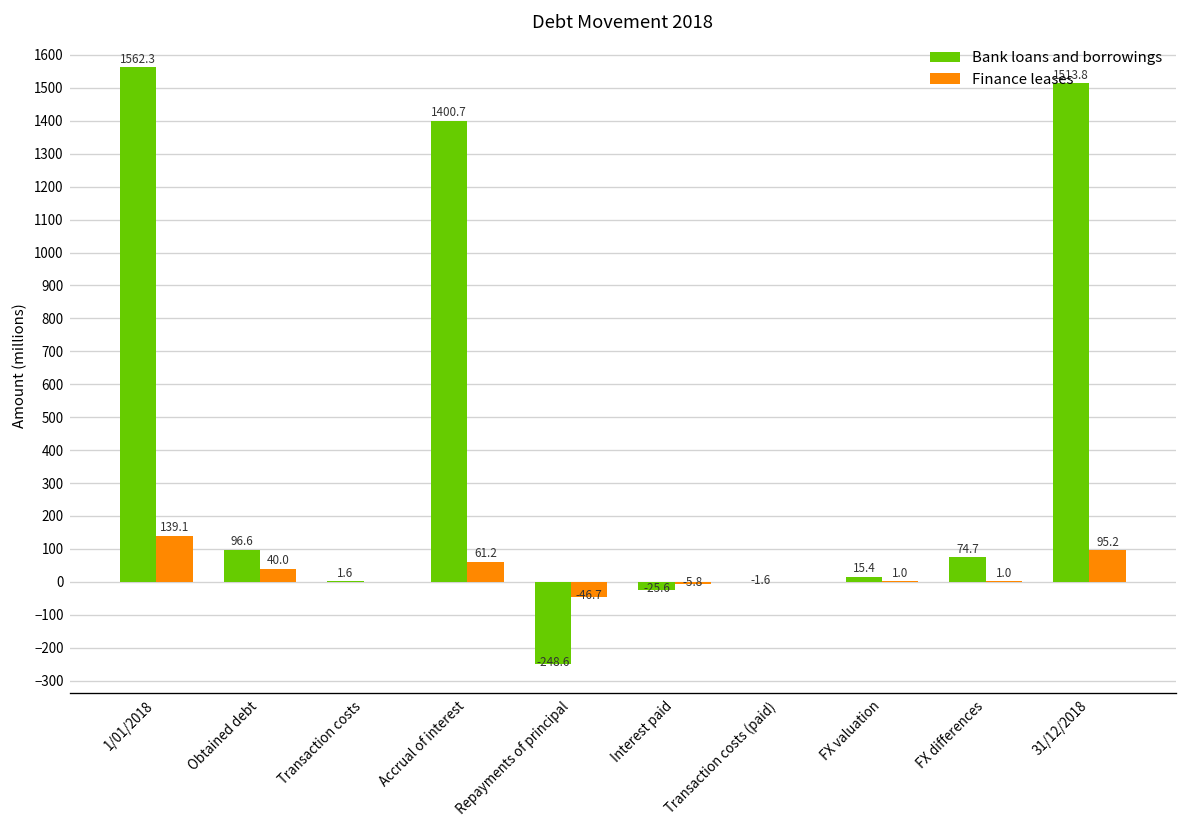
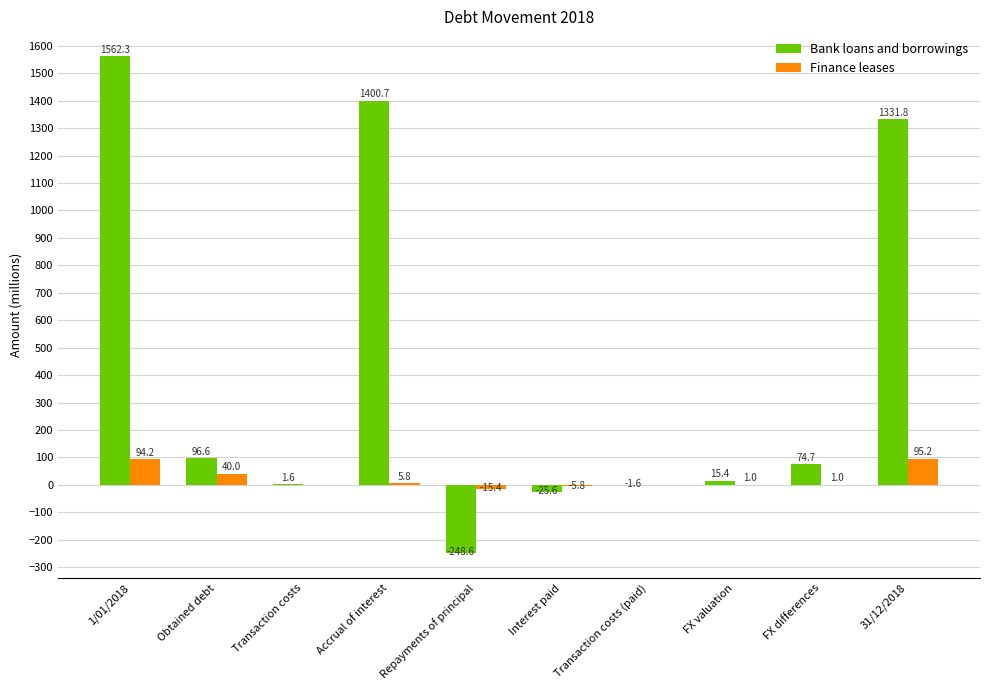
  {
    "Bank loans and borrowings": {
      "1/01/2018": 1562.3,
      "Obtained debt": 96.6,
      "Transaction costs": 1.6,
      "Accrual of interest": 1400.7,
      "Repayments of principal": -248.6,
      "Interest paid": -25.6,
      "Transaction costs (paid)": -1.6,
      "FX valuation": 15.4,
      "FX differences": 74.7,
-     "31/12/2018": 1513.8
+     "31/12/2018": 1331.8
    },
    "Finance leases": {
-     "1/01/2018": 139.1,
+     "1/01/2018": 94.2,
      "Obtained debt": 40.0,
-     "Accrual of interest": 61.2,
-     "Repayments of principal": -46.7,
+     "Accrual of interest": 5.8,
+     "Repayments of principal": -15.4,
      "Interest paid": -5.8,
      "FX valuation": 1.0,
      "FX differences": 1.0,
      "31/12/2018": 95.2
    }
  }
